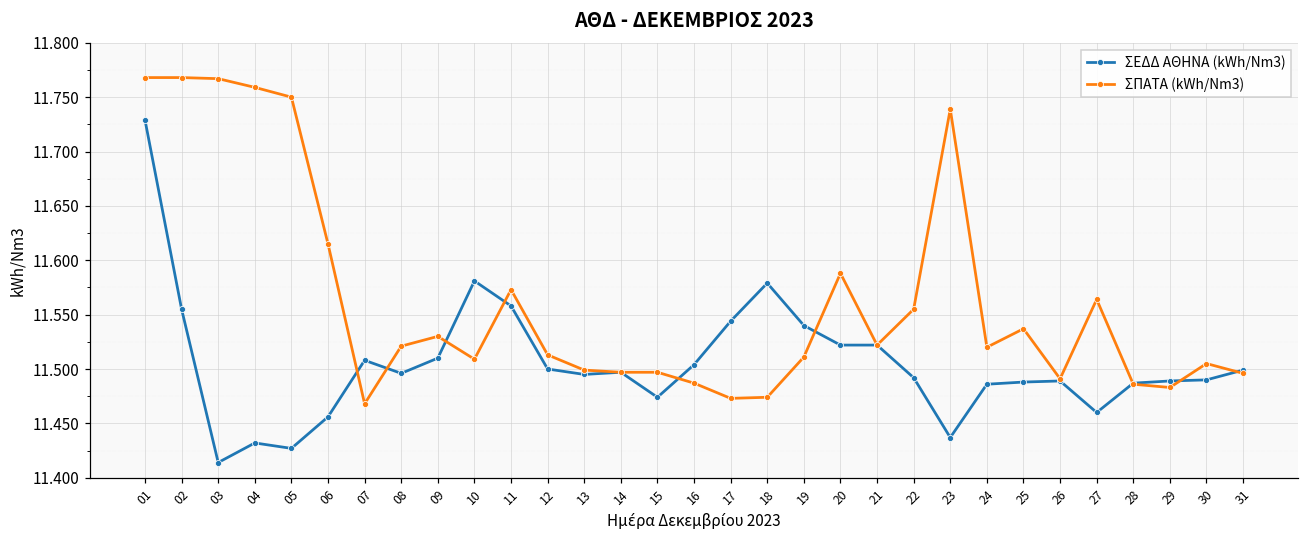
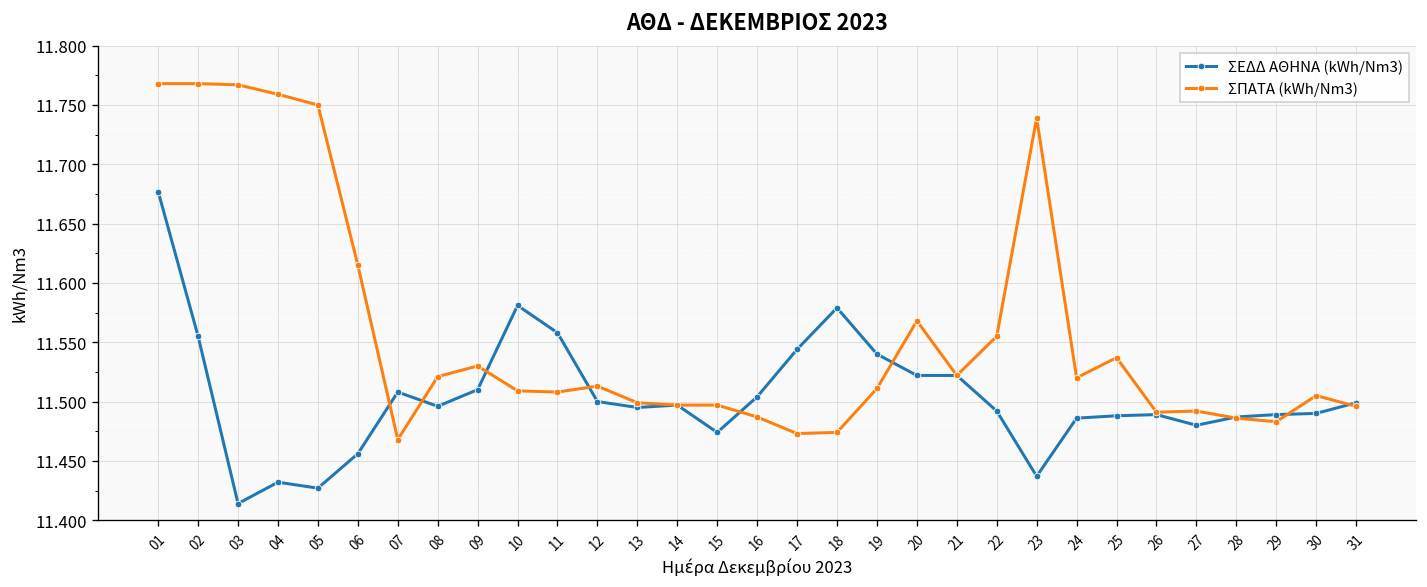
  {
    "ΣΕΔΔ ΑΘΗΝΑ (kWh/Nm3)": {
-     "01": 11.73,
+     "01": 11.68,
      "02": 11.56,
      "03": 11.41,
      "04": 11.43,
      "05": 11.43,
      "06": 11.46,
      "07": 11.51,
      "08": 11.50,
      "09": 11.51,
      "10": 11.58,
      "11": 11.56,
      "12": 11.50,
      "13": 11.50,
      "15": 11.47,
      "16": 11.50,
      "17": 11.54,
      "18": 11.58,
      "19": 11.54,
      "20": 11.52,
      "22": 11.49,
      "23": 11.44,
      "24": 11.49,
      "25": 11.49,
-     "27": 11.46,
+     "27": 11.48,
      "29": 11.49,
      "30": 11.49,
      "31": 11.50
    },
    "ΣΠΑΤΑ (kWh/Nm3)": {
      "01": 11.77,
      "02": 11.77,
      "03": 11.77,
      "04": 11.76,
      "05": 11.75,
      "06": 11.62,
      "07": 11.47,
      "08": 11.52,
      "09": 11.53,
      "10": 11.51,
-     "11": 11.57,
+     "11": 11.51,
      "12": 11.51,
      "13": 11.50,
      "15": 11.50,
      "16": 11.49,
      "17": 11.47,
      "18": 11.47,
      "19": 11.51,
-     "20": 11.59,
+     "20": 11.57,
      "22": 11.56,
      "23": 11.74,
      "24": 11.52,
      "25": 11.54,
-     "27": 11.56,
+     "27": 11.49,
      "29": 11.48,
      "30": 11.51,
      "31": 11.50
    }
  }
